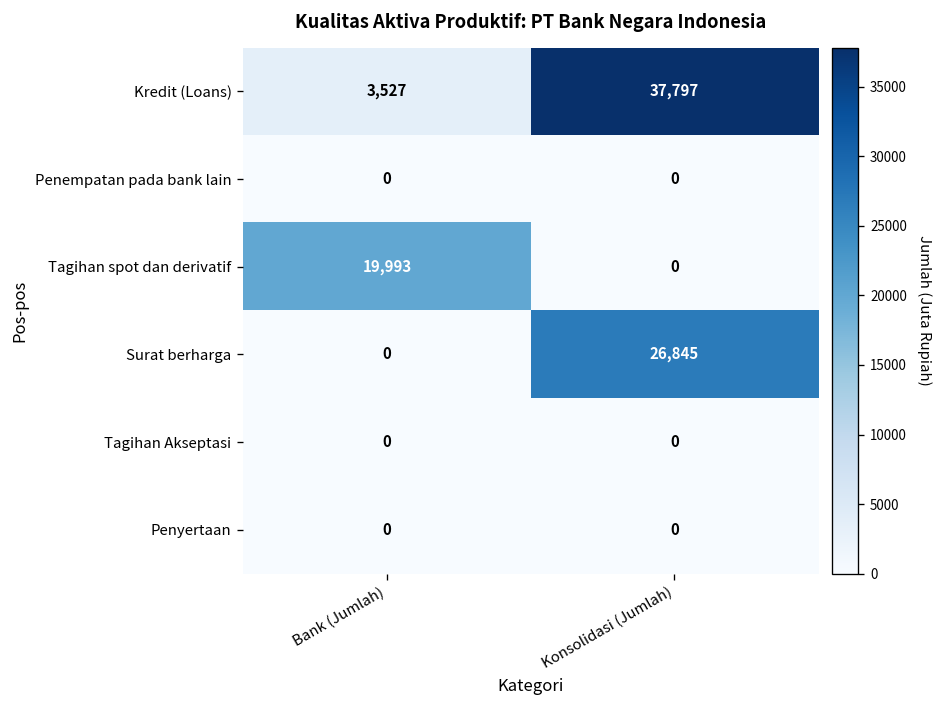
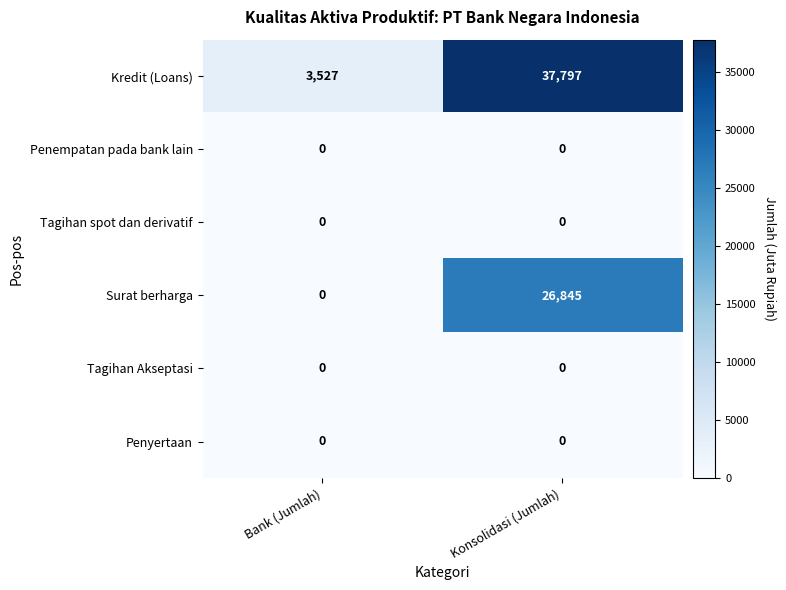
  {
    "Kredit (Loans)": {
      "Bank (Jumlah)": "3,527",
      "Konsolidasi (Jumlah)": "37,797"
    },
    "Penempatan pada bank lain": {
      "Bank (Jumlah)": "0",
      "Konsolidasi (Jumlah)": "0"
    },
    "Tagihan spot dan derivatif": {
-     "Bank (Jumlah)": "19,993",
+     "Bank (Jumlah)": "0",
      "Konsolidasi (Jumlah)": "0"
    },
    "Surat berharga": {
      "Bank (Jumlah)": "0",
      "Konsolidasi (Jumlah)": "26,845"
    },
    "Tagihan Akseptasi": {
      "Bank (Jumlah)": "0",
      "Konsolidasi (Jumlah)": "0"
    },
    "Penyertaan": {
      "Bank (Jumlah)": "0",
      "Konsolidasi (Jumlah)": "0"
    }
  }
